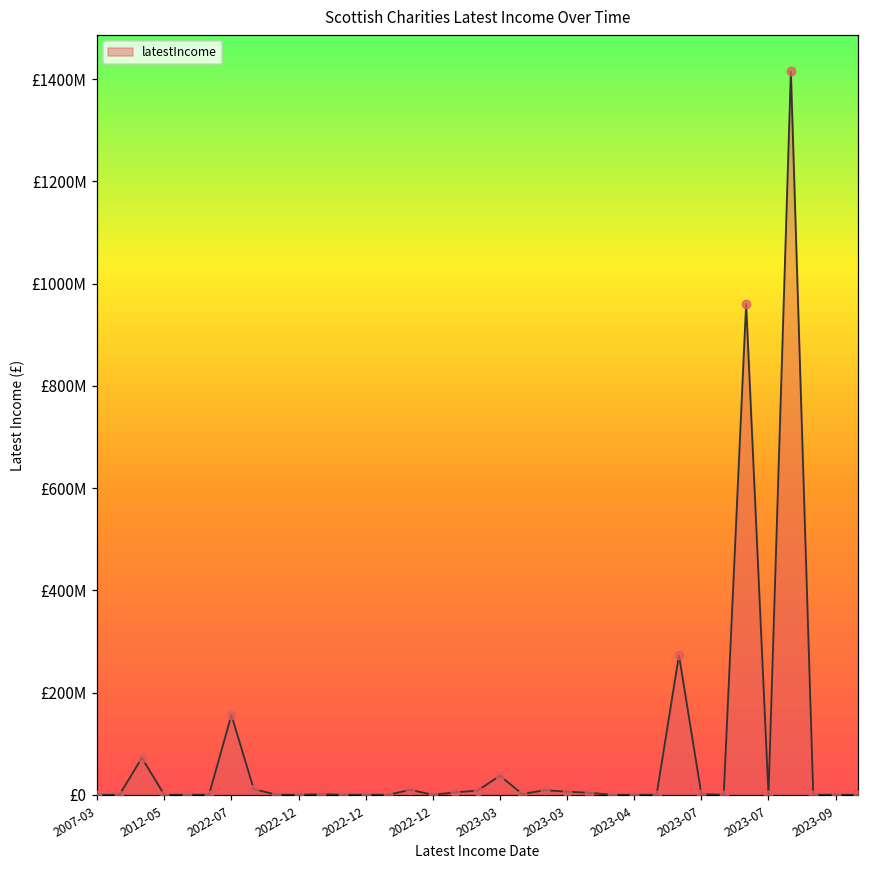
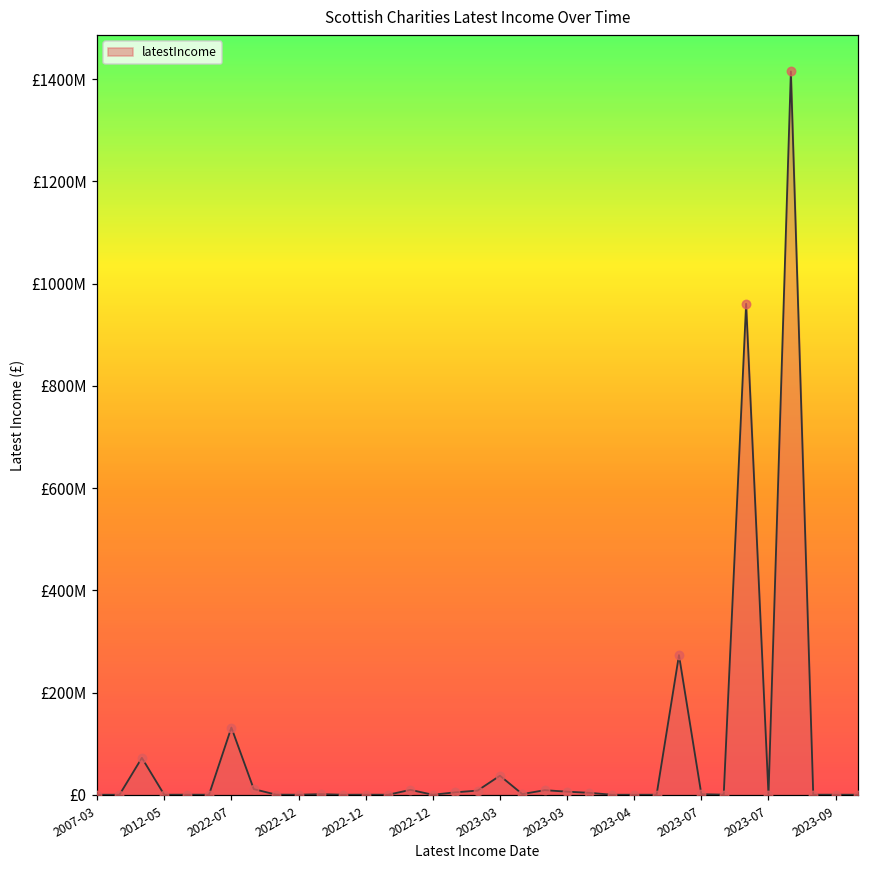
  {
    "2007-03": "£0",
    "2012-05": "£0",
-   "2022-07": "£160000000",
+   "2022-07": "£130000000",
    "2023-04": "£0",
    "2023-09": "£0"
  }
